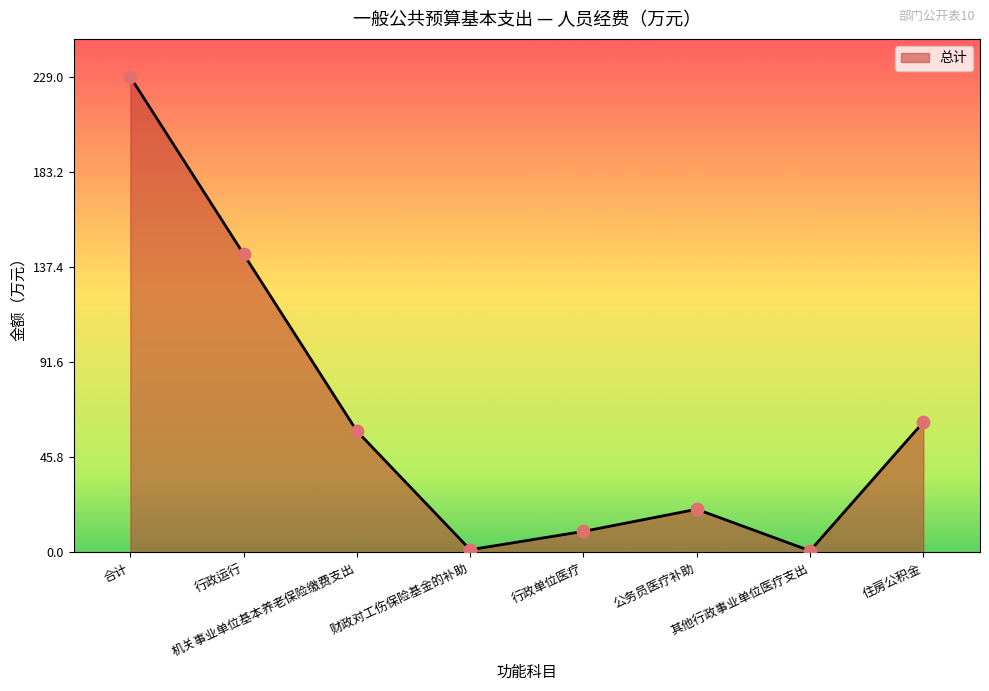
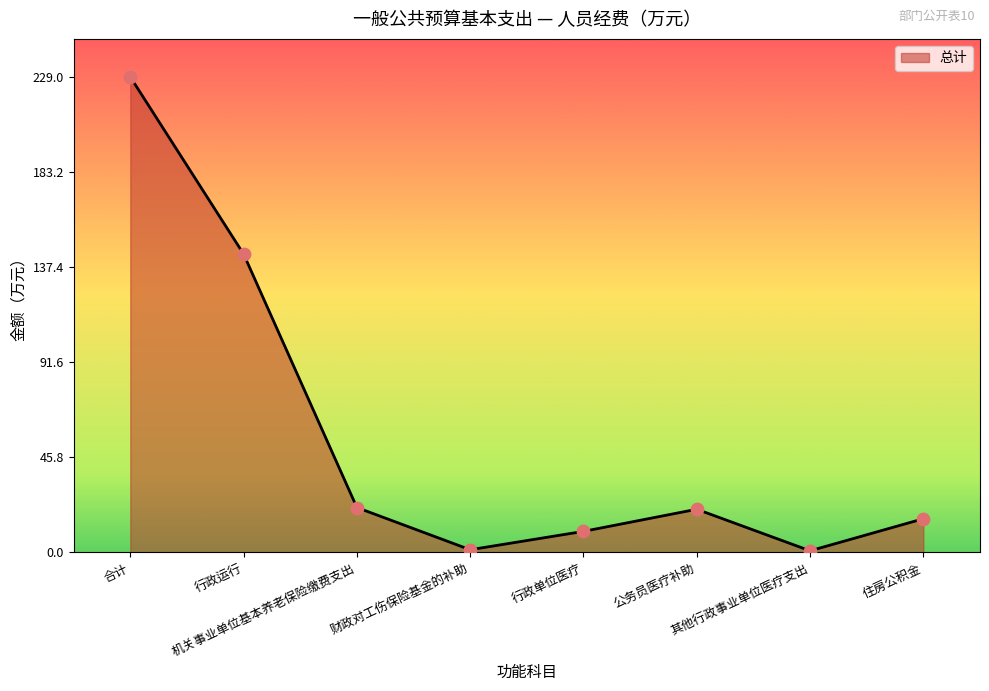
  {
    "合计": 229,
    "行政运行": 144,
-   "机关事业单位基本养老保险缴费支出": 58,
+   "机关事业单位基本养老保险缴费支出": 22,
    "财政对工伤保险基金的补助": 1,
    "行政单位医疗": 10,
    "公务员医疗补助": 21,
    "其他行政事业单位医疗支出": 1,
-   "住房公积金": 63
+   "住房公积金": 16
  }
